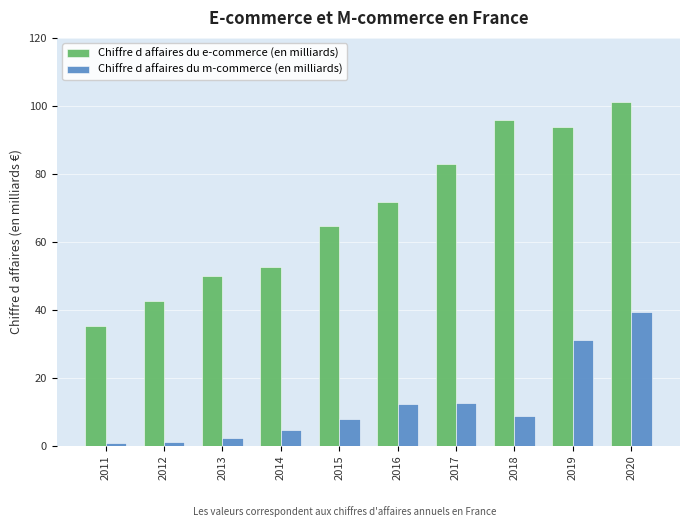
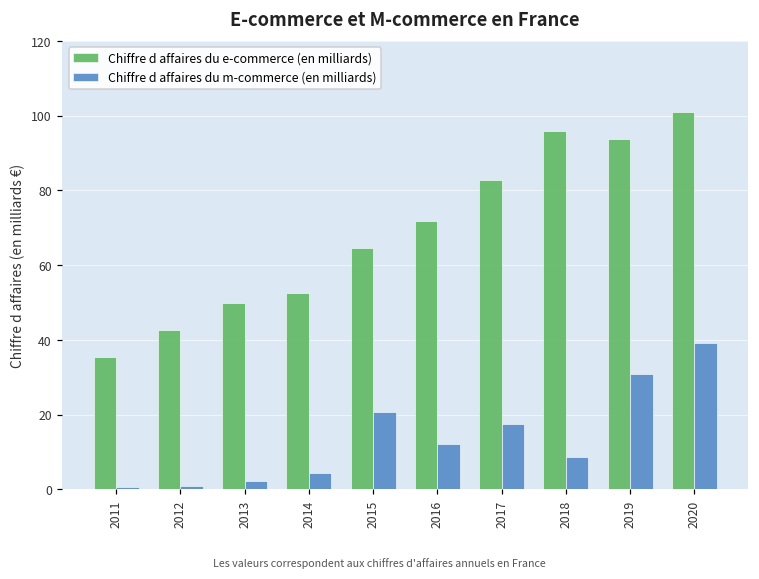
  {
    "Chiffre d affaires du e-commerce (en milliards)": {
      "2011": 35,
      "2012": 43,
      "2013": 50,
      "2014": 53,
      "2015": 65,
      "2016": 72,
      "2017": 83,
      "2018": 96,
      "2019": 94,
      "2020": 101
    },
    "Chiffre d affaires du m-commerce (en milliards)": {
      "2012": 1,
      "2013": 2,
      "2014": 5,
-     "2015": 8,
+     "2015": 21,
      "2016": 12,
-     "2017": 13,
+     "2017": 17,
      "2018": 9,
      "2019": 31,
      "2020": 39
    }
  }
